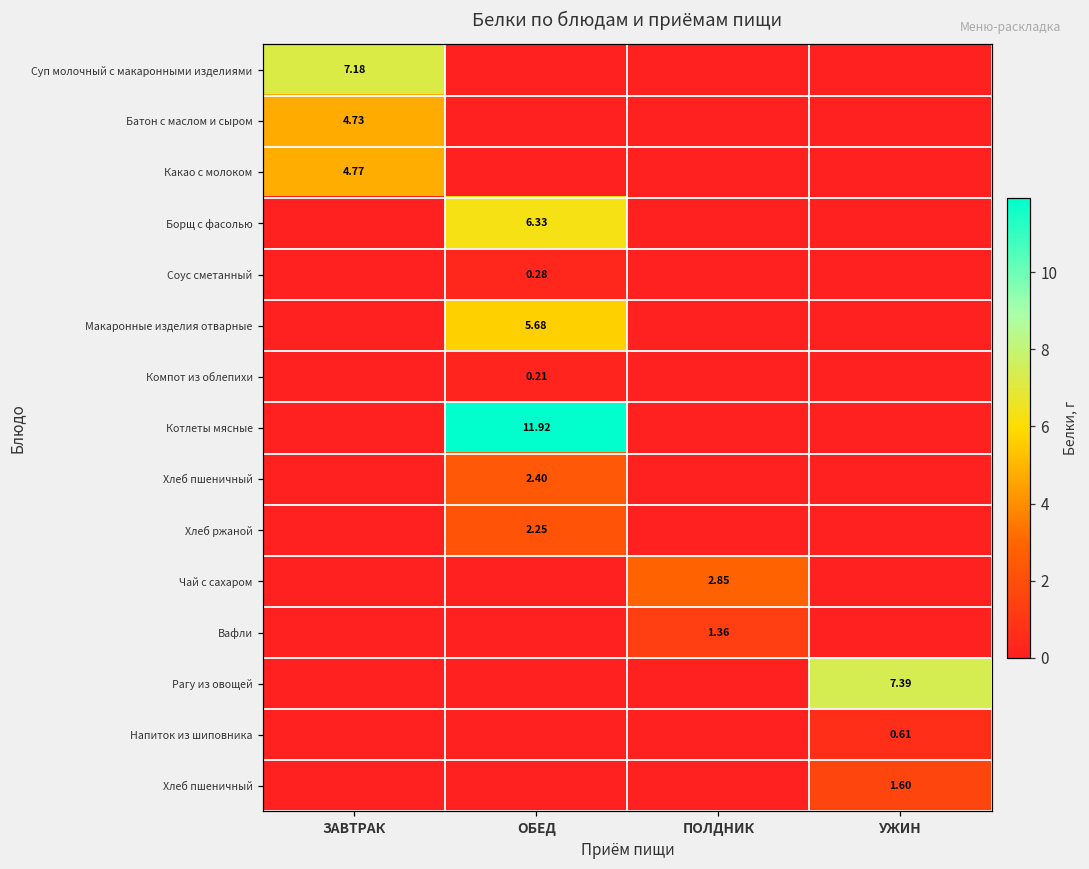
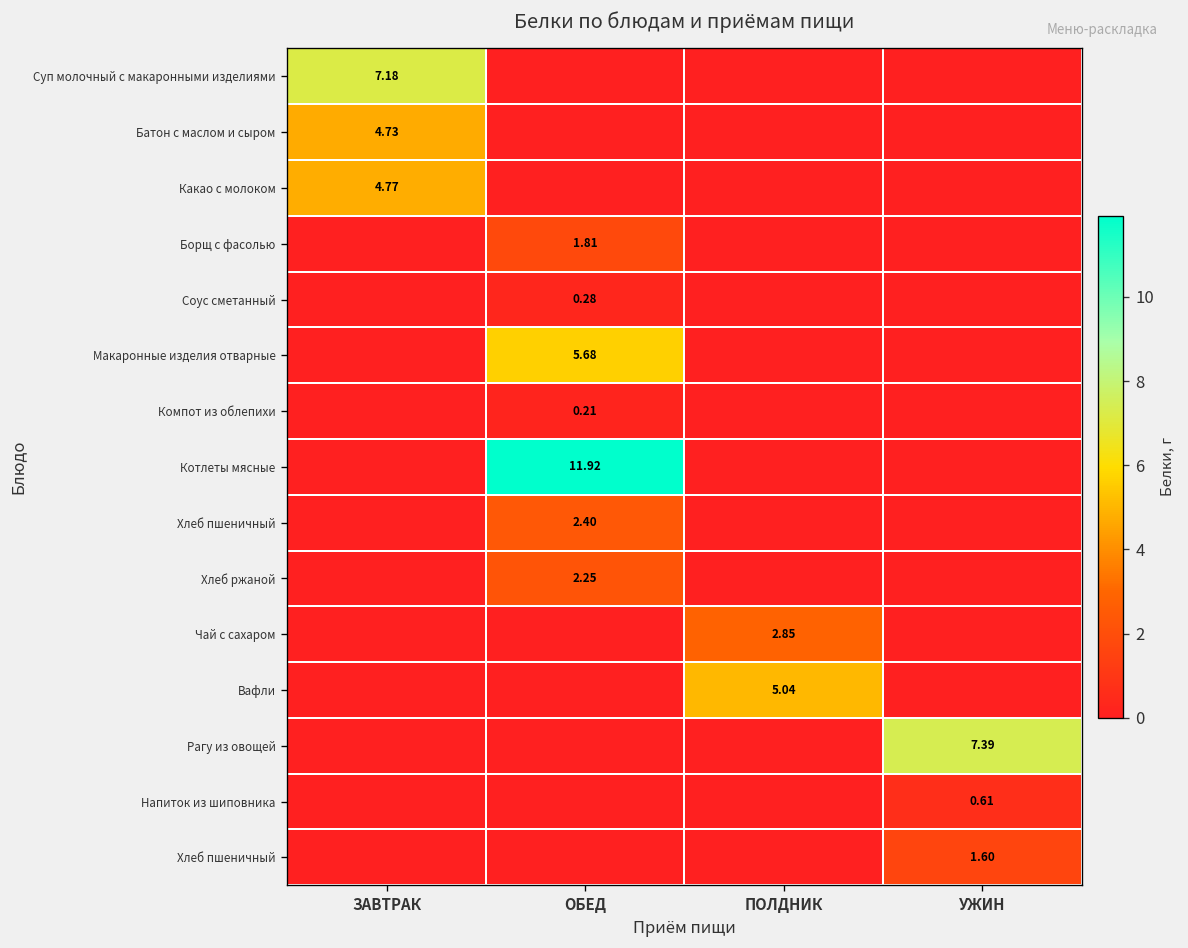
  {
    "Суп молочный с макаронными изделиями": {
      "ЗАВТРАК": 7.18
    },
    "Батон с маслом и сыром": {
      "ЗАВТРАК": 4.73
    },
    "Какао с молоком": {
      "ЗАВТРАК": 4.77
    },
    "Борщ с фасолью": {
-     "ОБЕД": 6.33
+     "ОБЕД": 1.81
    },
    "Соус сметанный": {
      "ОБЕД": 0.28
    },
    "Макаронные изделия отварные": {
      "ОБЕД": 5.68
    },
    "Компот из облепихи": {
      "ОБЕД": 0.21
    },
    "Котлеты мясные": {
      "ОБЕД": 11.92
    },
    "Хлеб ржаной": {
      "ОБЕД": 2.25
    },
    "Чай с сахаром": {
      "ПОЛДНИК": 2.85
    },
    "Вафли": {
-     "ПОЛДНИК": 1.36
+     "ПОЛДНИК": 5.04
    },
    "Рагу из овощей": {
      "УЖИН": 7.39
    },
    "Напиток из шиповника": {
      "УЖИН": 0.61
    }
  }
